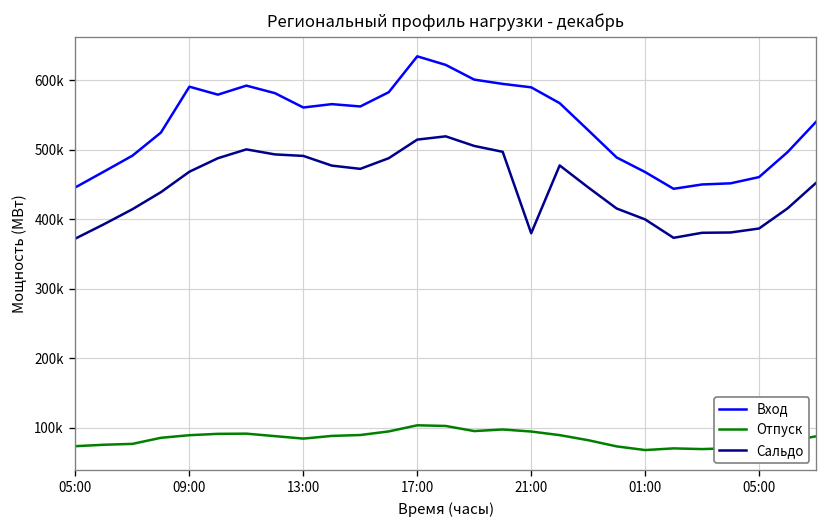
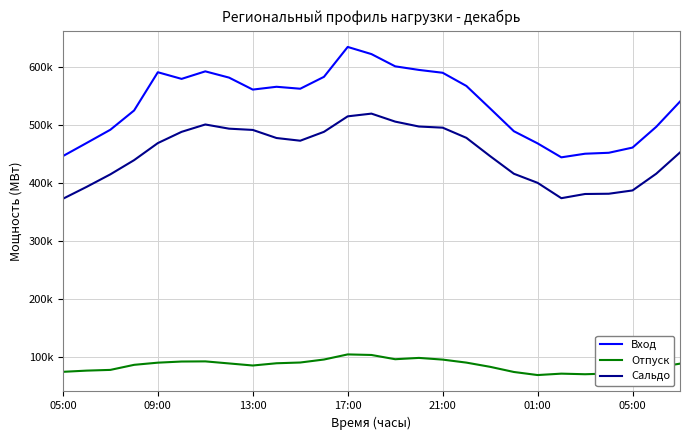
  {
    "Вход": {
      "09:00": 590000,
      "13:00": 560000,
      "17:00": 630000,
      "21:00": 590000,
      "01:00": 470000
    },
    "Отпуск": {
      "09:00": 90000,
      "13:00": 80000,
      "17:00": 100000,
      "21:00": 90000,
      "01:00": 70000
    },
    "Сальдо": {
      "09:00": 470000,
      "13:00": 490000,
      "17:00": 510000,
-     "21:00": 380000,
+     "21:00": 500000,
      "01:00": 400000
    }
  }
